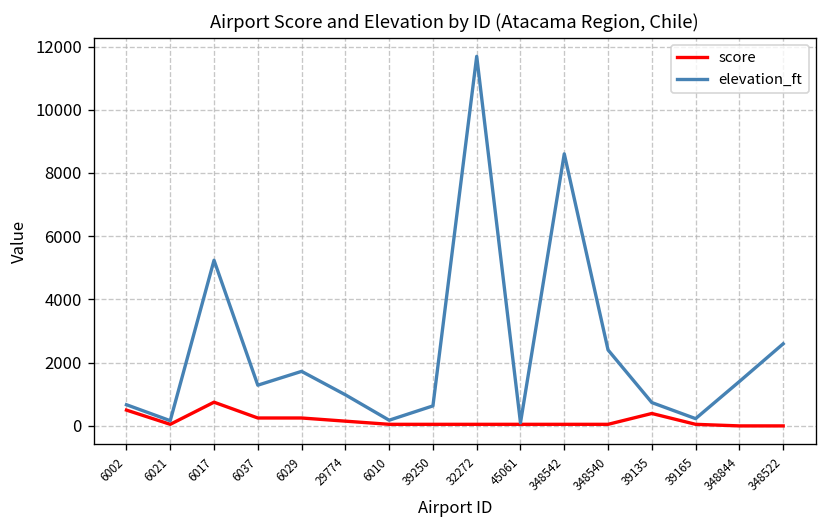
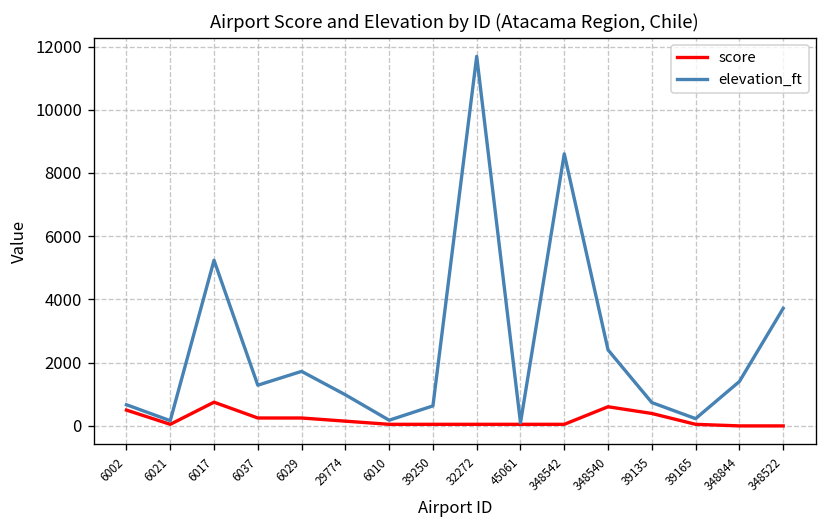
  {
    "score": {
      "6002": 500,
      "6021": 100,
      "6017": 800,
      "6037": 300,
      "6029": 300,
      "29774": 200,
      "6010": 100,
      "39250": 100,
      "32272": 100,
      "348542": 100,
-     "348540": 100,
+     "348540": 600,
      "39135": 400,
      "39165": 100,
      "348844": 0,
      "348522": 0
    },
    "elevation_ft": {
      "6002": 700,
      "6021": 200,
      "6017": 5200,
      "6037": 1300,
      "6029": 1700,
      "29774": 1000,
      "6010": 200,
      "39250": 600,
      "32272": 11700,
      "348542": 8600,
      "348540": 2400,
      "39135": 700,
      "39165": 200,
      "348844": 1400,
-     "348522": 2600
+     "348522": 3700
    }
  }
